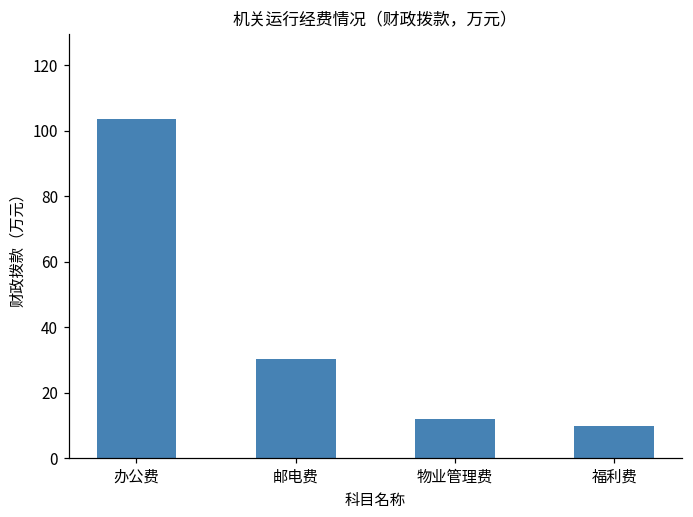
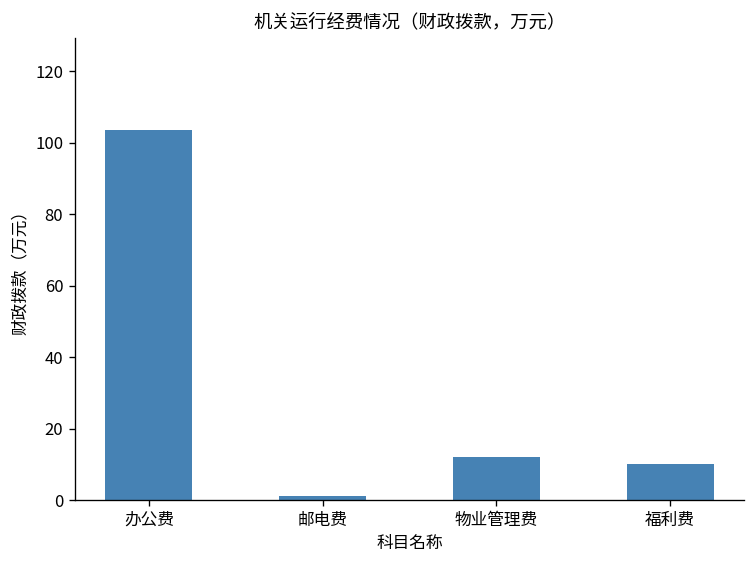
  {
    "办公费": 104,
-   "邮电费": 30,
+   "邮电费": 1,
    "物业管理费": 12,
    "福利费": 10
  }
